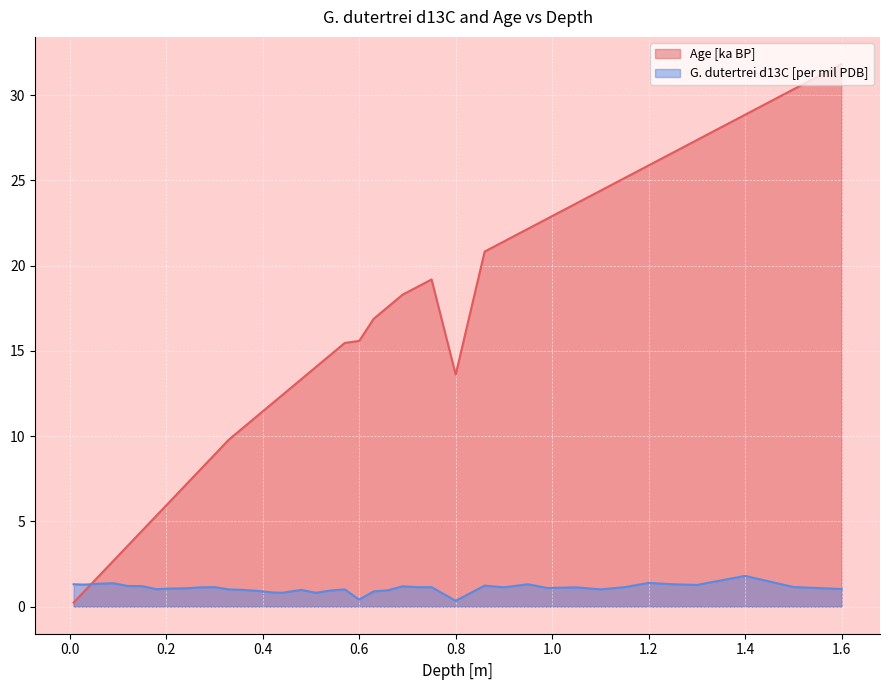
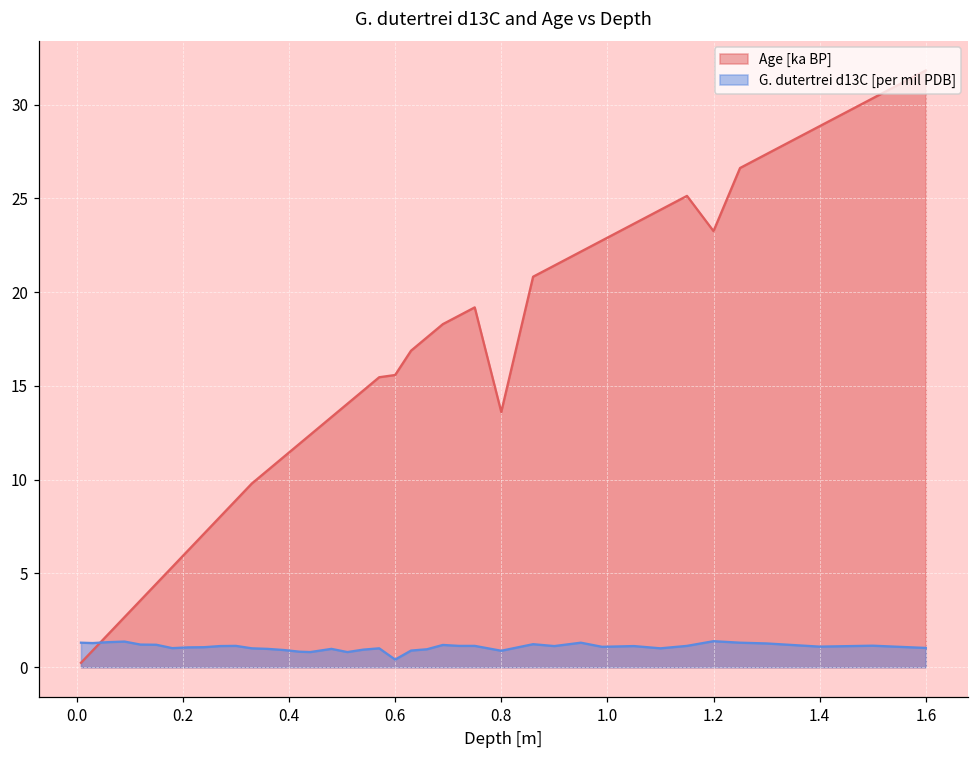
  {
    "Age [ka BP]": {
      "0.6": 15.6,
      "0.8": 13.6,
-     "1.2": 25.9,
+     "1.2": 23.3,
      "1.4": 28.9
    },
    "G. dutertrei d13C [per mil PDB]": {
      "0.6": 0.4,
-     "0.8": 0.3,
+     "0.8": 0.9,
      "1.2": 1.4,
-     "1.4": 1.8,
+     "1.4": 1.1,
      "1.6": 1.0
    }
  }
